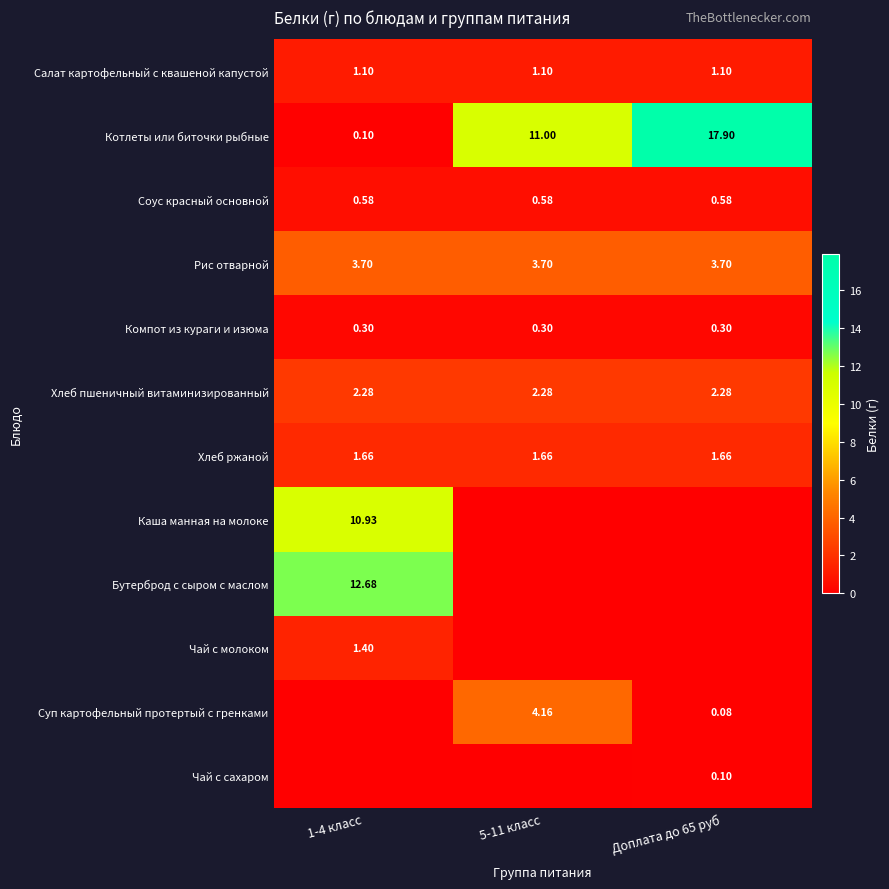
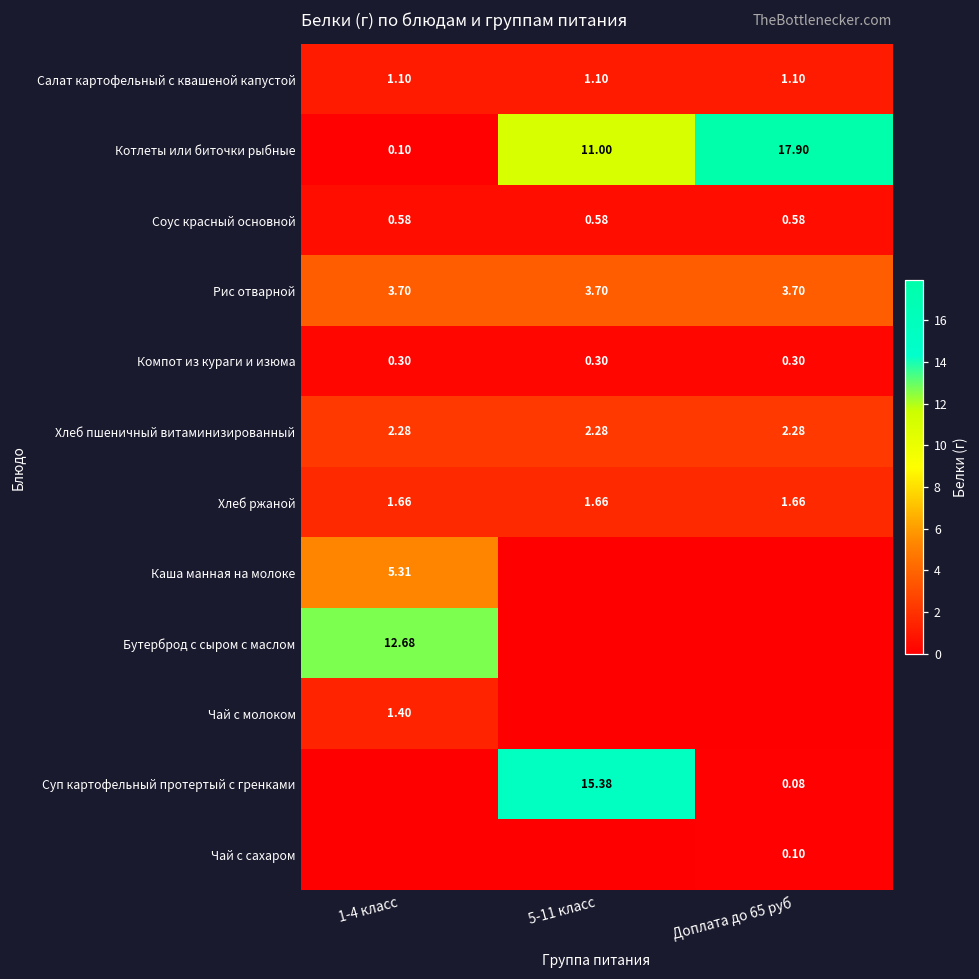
  {
    "Салат картофельный с квашеной капустой": {
      "1-4 класс": 1.10,
      "5-11 класс": 1.10,
      "Доплата до 65 руб": 1.10
    },
    "Котлеты или биточки рыбные": {
      "1-4 класс": 0.10,
      "5-11 класс": 11.00,
      "Доплата до 65 руб": 17.90
    },
    "Соус красный основной": {
      "1-4 класс": 0.58,
      "5-11 класс": 0.58,
      "Доплата до 65 руб": 0.58
    },
    "Рис отварной": {
      "1-4 класс": 3.70,
      "5-11 класс": 3.70,
      "Доплата до 65 руб": 3.70
    },
    "Компот из кураги и изюма": {
      "1-4 класс": 0.30,
      "5-11 класс": 0.30,
      "Доплата до 65 руб": 0.30
    },
    "Хлеб пшеничный витаминизированный": {
      "1-4 класс": 2.28,
      "5-11 класс": 2.28,
      "Доплата до 65 руб": 2.28
    },
    "Хлеб ржаной": {
      "1-4 класс": 1.66,
      "5-11 класс": 1.66,
      "Доплата до 65 руб": 1.66
    },
    "Каша манная на молоке": {
-     "1-4 класс": 10.93
+     "1-4 класс": 5.31
    },
    "Бутерброд с сыром с маслом": {
      "1-4 класс": 12.68
    },
    "Чай с молоком": {
      "1-4 класс": 1.40
    },
    "Суп картофельный протертый с гренками": {
-     "5-11 класс": 4.16,
+     "5-11 класс": 15.38,
      "Доплата до 65 руб": 0.08
    },
    "Чай с сахаром": {
      "Доплата до 65 руб": 0.10
    }
  }
